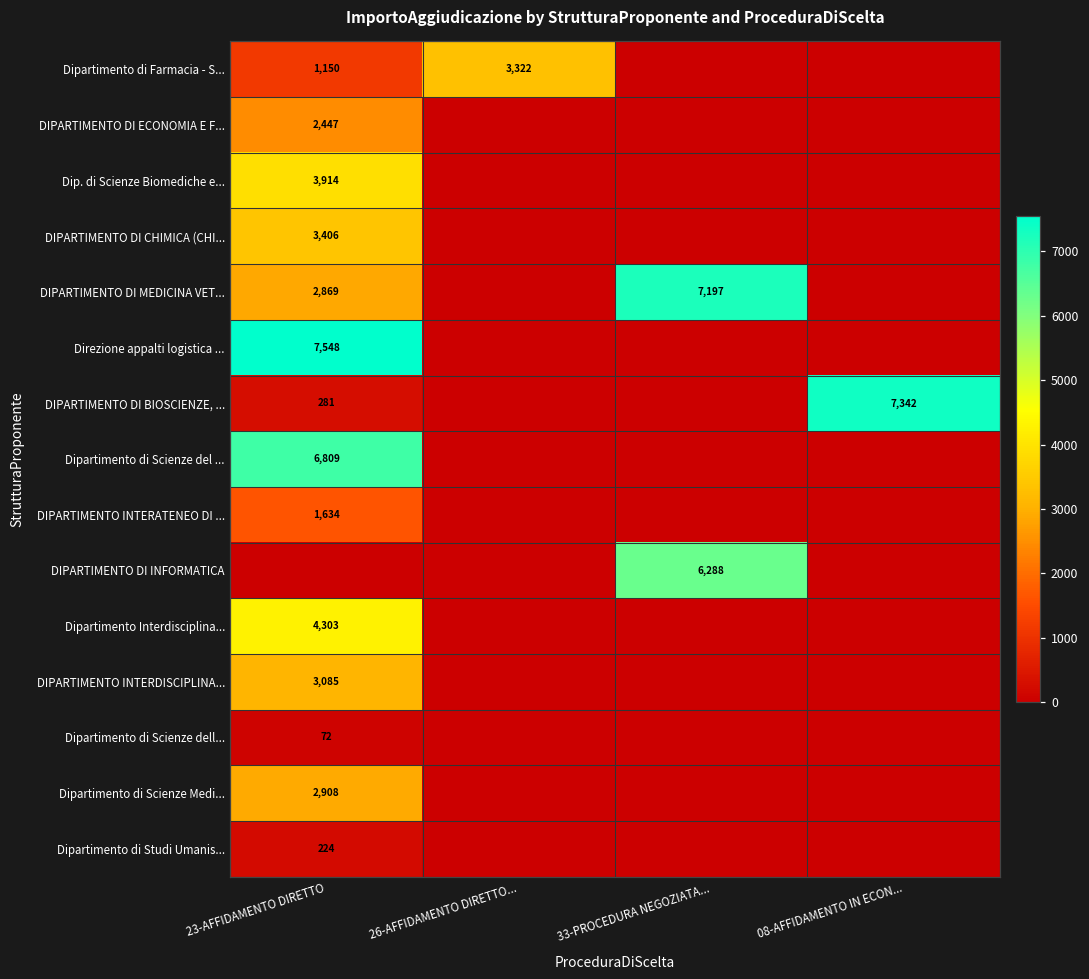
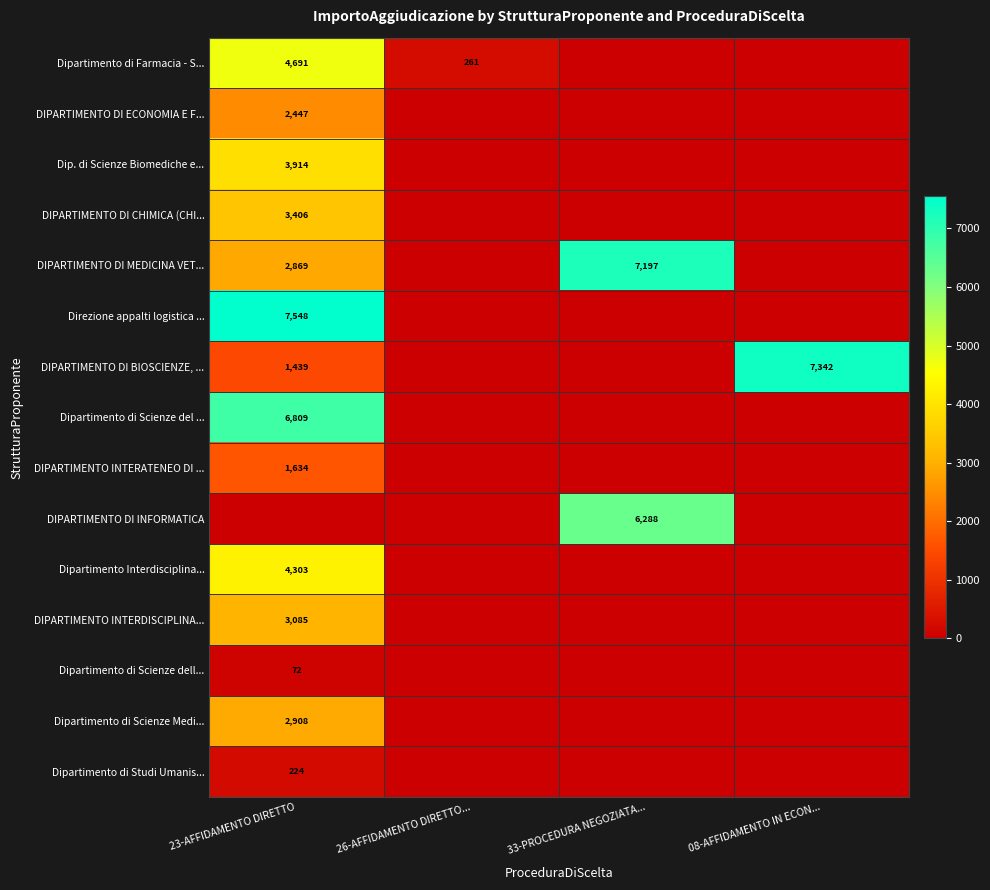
  {
    "Dipartimento di Farmacia - S...": {
-     "23-AFFIDAMENTO DIRETTO": "1,150",
-     "26-AFFIDAMENTO DIRETTO...": "3,322"
+     "23-AFFIDAMENTO DIRETTO": "4,691",
+     "26-AFFIDAMENTO DIRETTO...": "261"
    },
    "DIPARTIMENTO DI ECONOMIA E F...": {
      "23-AFFIDAMENTO DIRETTO": "2,447"
    },
    "Dip. di Scienze Biomediche e...": {
      "23-AFFIDAMENTO DIRETTO": "3,914"
    },
    "DIPARTIMENTO DI CHIMICA (CHI...": {
      "23-AFFIDAMENTO DIRETTO": "3,406"
    },
    "DIPARTIMENTO DI MEDICINA VET...": {
      "23-AFFIDAMENTO DIRETTO": "2,869",
      "33-PROCEDURA NEGOZIATA...": "7,197"
    },
    "Direzione appalti logistica ...": {
      "23-AFFIDAMENTO DIRETTO": "7,548"
    },
    "DIPARTIMENTO DI BIOSCIENZE, ...": {
-     "23-AFFIDAMENTO DIRETTO": "281",
+     "23-AFFIDAMENTO DIRETTO": "1,439",
      "08-AFFIDAMENTO IN ECON...": "7,342"
    },
    "Dipartimento di Scienze del ...": {
      "23-AFFIDAMENTO DIRETTO": "6,809"
    },
    "DIPARTIMENTO INTERATENEO DI ...": {
      "23-AFFIDAMENTO DIRETTO": "1,634"
    },
    "DIPARTIMENTO DI INFORMATICA": {
      "33-PROCEDURA NEGOZIATA...": "6,288"
    },
    "Dipartimento Interdisciplina...": {
      "23-AFFIDAMENTO DIRETTO": "4,303"
    },
    "DIPARTIMENTO INTERDISCIPLINA...": {
      "23-AFFIDAMENTO DIRETTO": "3,085"
    },
    "Dipartimento di Scienze dell...": {
      "23-AFFIDAMENTO DIRETTO": "72"
    },
    "Dipartimento di Scienze Medi...": {
      "23-AFFIDAMENTO DIRETTO": "2,908"
    },
    "Dipartimento di Studi Umanis...": {
      "23-AFFIDAMENTO DIRETTO": "224"
    }
  }
